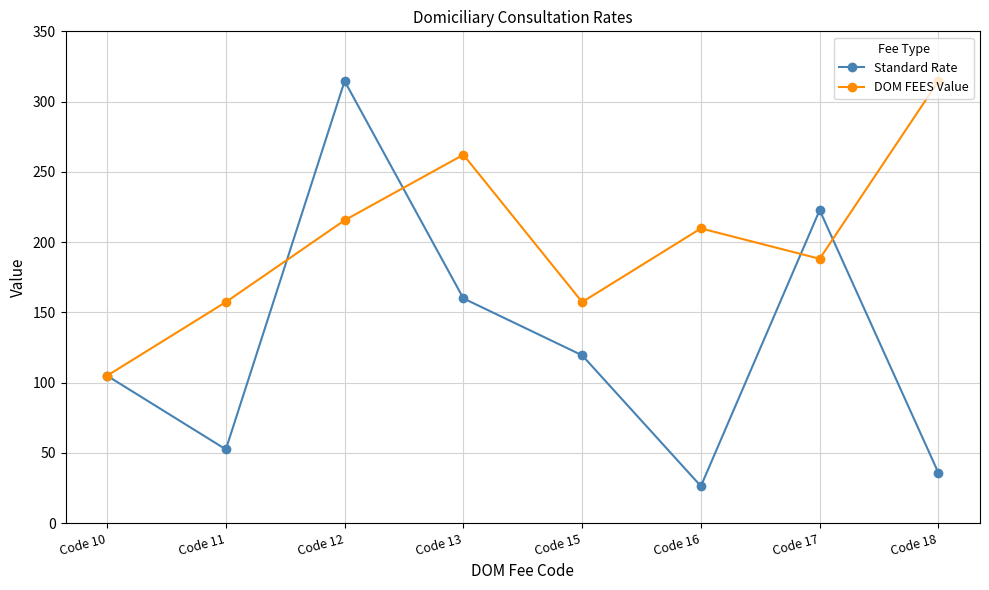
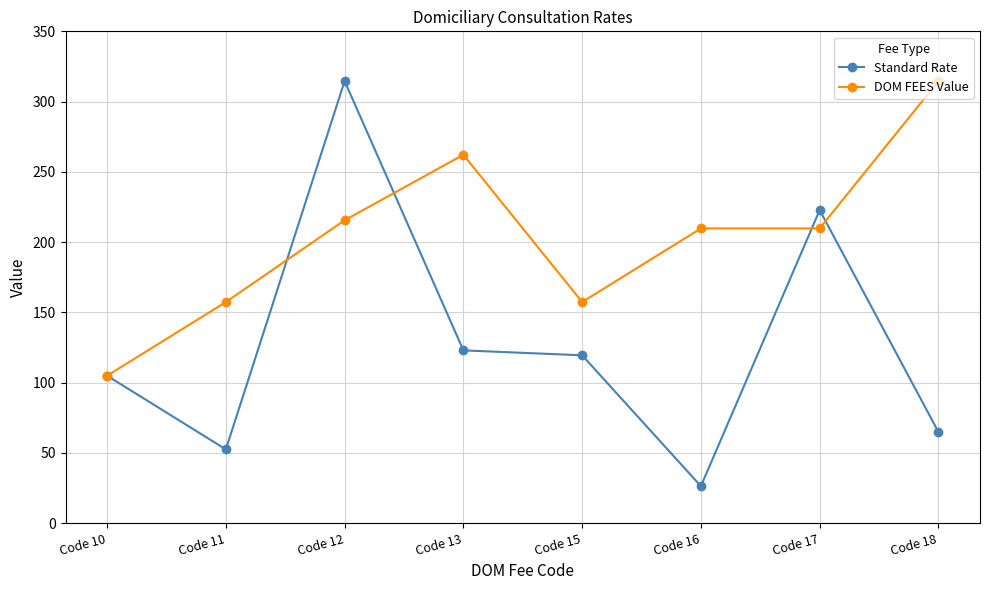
  {
    "Standard Rate": {
      "Code 11": 52,
      "Code 12": 315,
-     "Code 13": 160,
+     "Code 13": 123,
      "Code 15": 119,
      "Code 16": 26,
      "Code 17": 223,
-     "Code 18": 36
+     "Code 18": 65
    },
    "DOM FEES Value": {
      "Code 11": 157,
      "Code 12": 216,
      "Code 13": 262,
      "Code 15": 157,
      "Code 16": 210,
-     "Code 17": 188
+     "Code 17": 210
    }
  }
